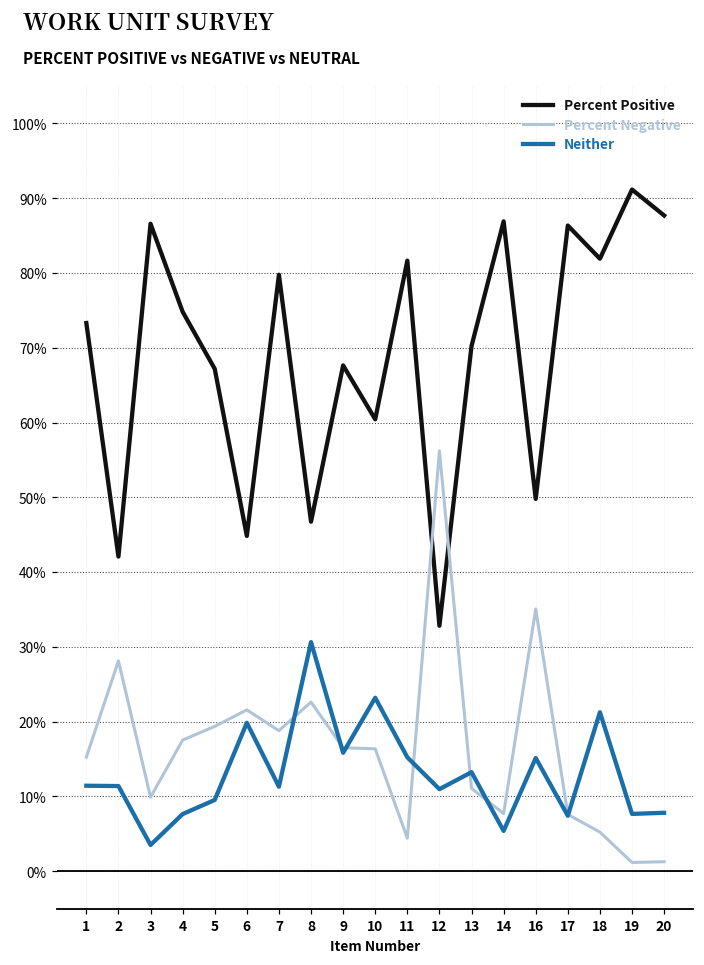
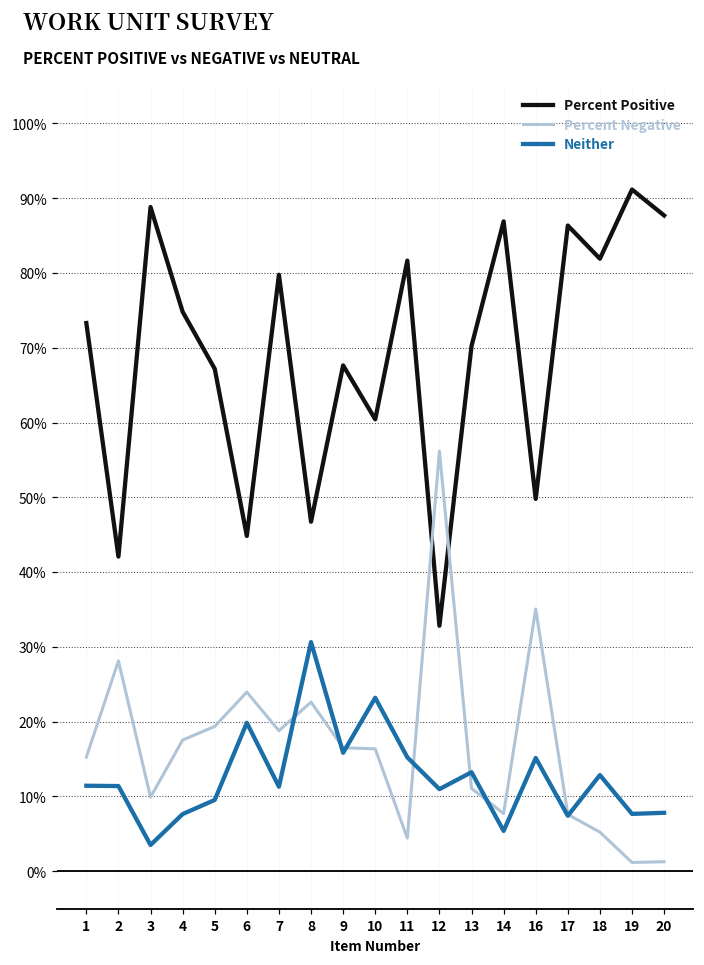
  {
    "Percent Positive": {
      "1": "73%",
      "2": "42%",
-     "3": "87%",
+     "3": "89%",
      "4": "75%",
      "5": "67%",
      "6": "45%",
      "7": "80%",
      "8": "47%",
      "9": "68%",
      "10": "60%",
      "11": "82%",
      "12": "33%",
      "13": "70%",
      "14": "87%",
      "16": "50%",
      "17": "86%",
      "18": "82%",
      "19": "91%",
      "20": "88%"
    },
    "Percent Negative": {
      "1": "15%",
      "2": "28%",
      "3": "10%",
      "4": "18%",
      "5": "19%",
-     "6": "22%",
+     "6": "24%",
      "7": "19%",
      "8": "23%",
      "9": "17%",
      "10": "16%",
      "11": "4%",
      "12": "56%",
      "13": "11%",
      "14": "8%",
      "16": "35%",
      "18": "5%",
      "19": "1%",
      "20": "1%"
    },
    "Neither": {
      "1": "11%",
      "2": "11%",
      "3": "4%",
      "4": "8%",
      "5": "10%",
      "6": "20%",
      "7": "11%",
      "8": "31%",
      "9": "16%",
      "10": "23%",
      "11": "15%",
      "12": "11%",
      "13": "13%",
      "14": "5%",
      "16": "15%",
-     "18": "21%",
+     "18": "13%",
      "19": "8%",
      "20": "8%"
    }
  }
